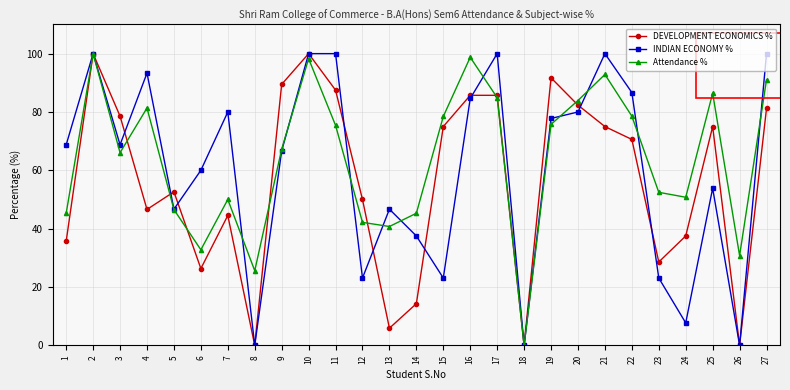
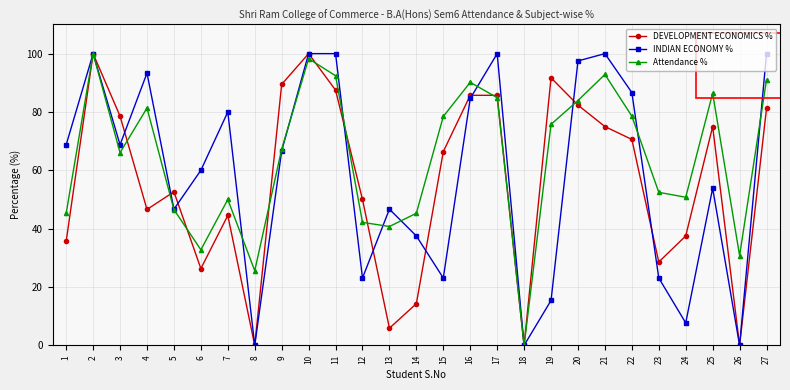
  {
    "DEVELOPMENT ECONOMICS %": {
      "1": 36,
      "3": 79,
      "4": 47,
      "5": 53,
      "6": 26,
      "7": 45,
      "9": 89,
      "11": 88,
      "12": 50,
      "13": 6,
      "14": 14,
-     "15": 75,
+     "15": 66,
      "16": 86,
      "19": 92,
      "20": 82,
      "21": 75,
      "22": 71,
      "23": 29,
      "24": 38,
      "25": 75,
      "27": 81
    },
    "INDIAN ECONOMY %": {
      "1": 69,
      "3": 69,
      "4": 93,
      "6": 60,
      "7": 80,
      "11": 100,
      "12": 23,
      "13": 47,
      "14": 38,
      "15": 23,
      "16": 85,
      "17": 100,
-     "19": 78,
-     "20": 80,
+     "19": 15,
+     "20": 98,
      "21": 100,
      "22": 87,
      "23": 23,
      "24": 8,
      "25": 54
    },
    "Attendance %": {
      "1": 45,
      "3": 66,
      "4": 81,
      "6": 33,
      "7": 50,
      "8": 26,
      "10": 98,
-     "11": 75,
+     "11": 92,
      "12": 42,
      "13": 41,
      "14": 45,
      "15": 78,
-     "16": 99,
+     "16": 90,
      "19": 76,
      "20": 84,
      "21": 93,
      "22": 79,
      "23": 52,
      "24": 51,
      "25": 86,
      "26": 31,
      "27": 91
    }
  }
